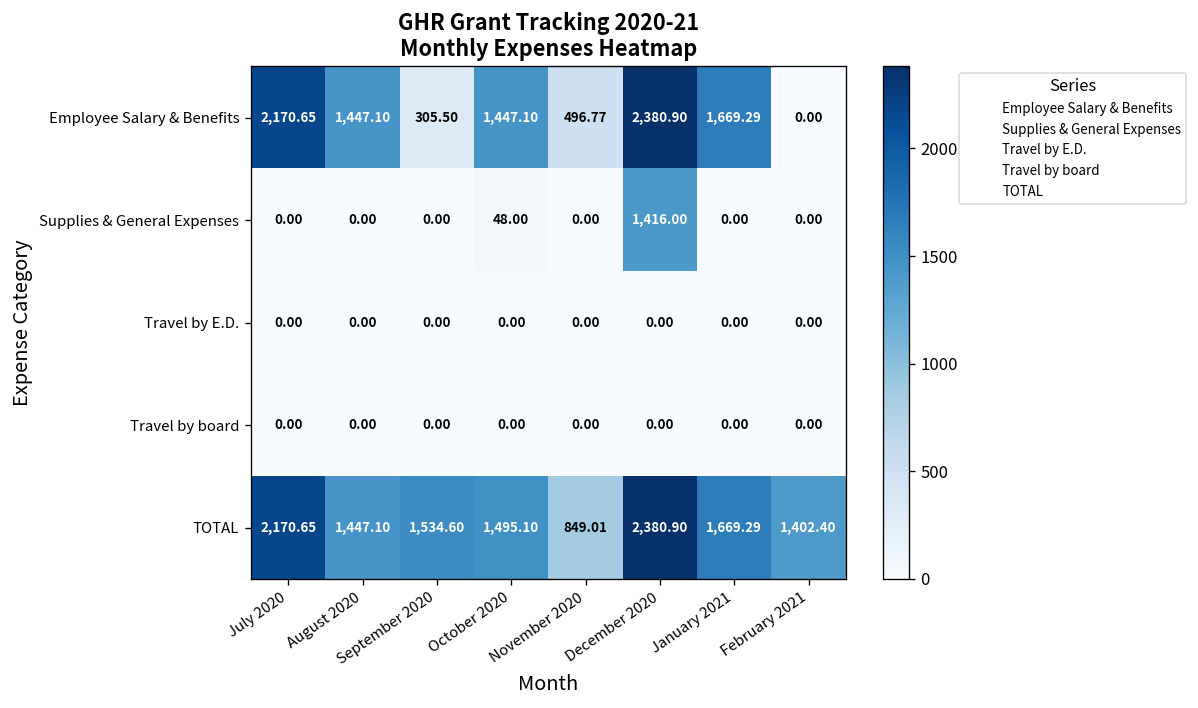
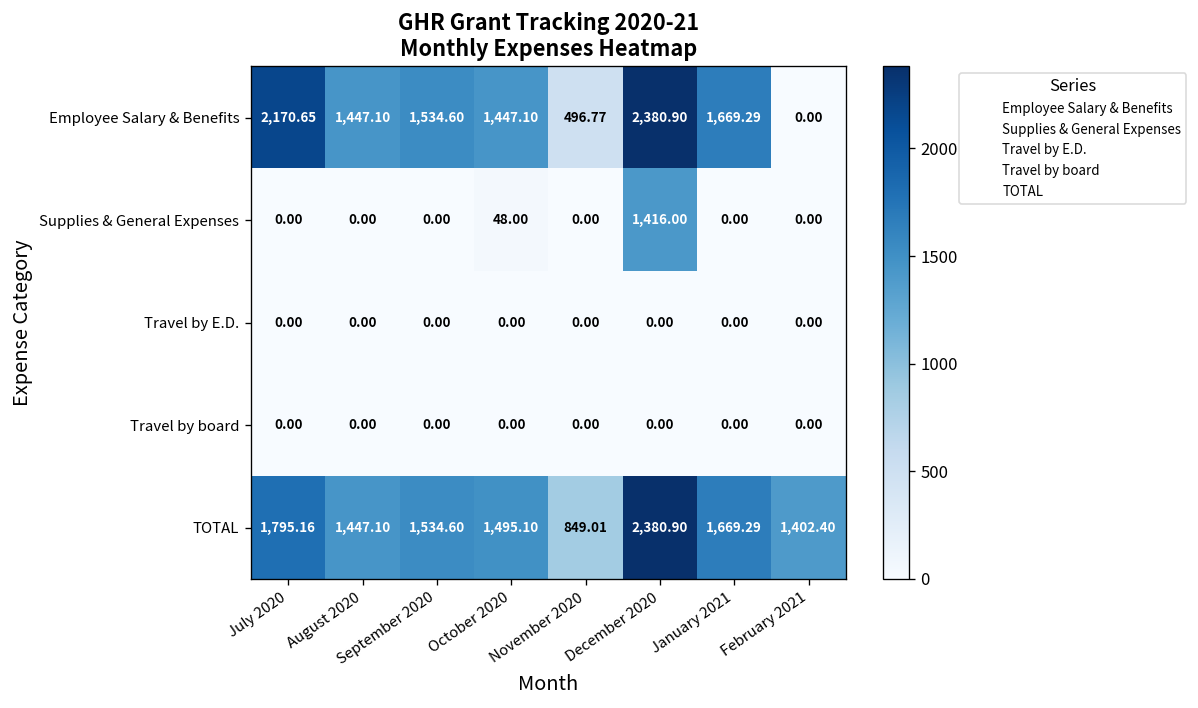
  {
    "Employee Salary & Benefits": {
      "July 2020": "2,170.65",
      "August 2020": "1,447.10",
-     "September 2020": "305.50",
+     "September 2020": "1,534.60",
      "October 2020": "1,447.10",
      "November 2020": "496.77",
      "December 2020": "2,380.90",
      "January 2021": "1,669.29",
      "February 2021": "0.00"
    },
    "Supplies & General Expenses": {
      "July 2020": "0.00",
      "August 2020": "0.00",
      "September 2020": "0.00",
      "October 2020": "48.00",
      "November 2020": "0.00",
      "December 2020": "1,416.00",
      "January 2021": "0.00",
      "February 2021": "0.00"
    },
    "Travel by E.D.": {
      "July 2020": "0.00",
      "August 2020": "0.00",
      "September 2020": "0.00",
      "October 2020": "0.00",
      "November 2020": "0.00",
      "December 2020": "0.00",
      "January 2021": "0.00",
      "February 2021": "0.00"
    },
    "Travel by board": {
      "July 2020": "0.00",
      "August 2020": "0.00",
      "September 2020": "0.00",
      "October 2020": "0.00",
      "November 2020": "0.00",
      "December 2020": "0.00",
      "January 2021": "0.00",
      "February 2021": "0.00"
    },
    "TOTAL": {
-     "July 2020": "2,170.65",
+     "July 2020": "1,795.16",
      "August 2020": "1,447.10",
      "September 2020": "1,534.60",
      "October 2020": "1,495.10",
      "November 2020": "849.01",
      "December 2020": "2,380.90",
      "January 2021": "1,669.29",
      "February 2021": "1,402.40"
    }
  }
